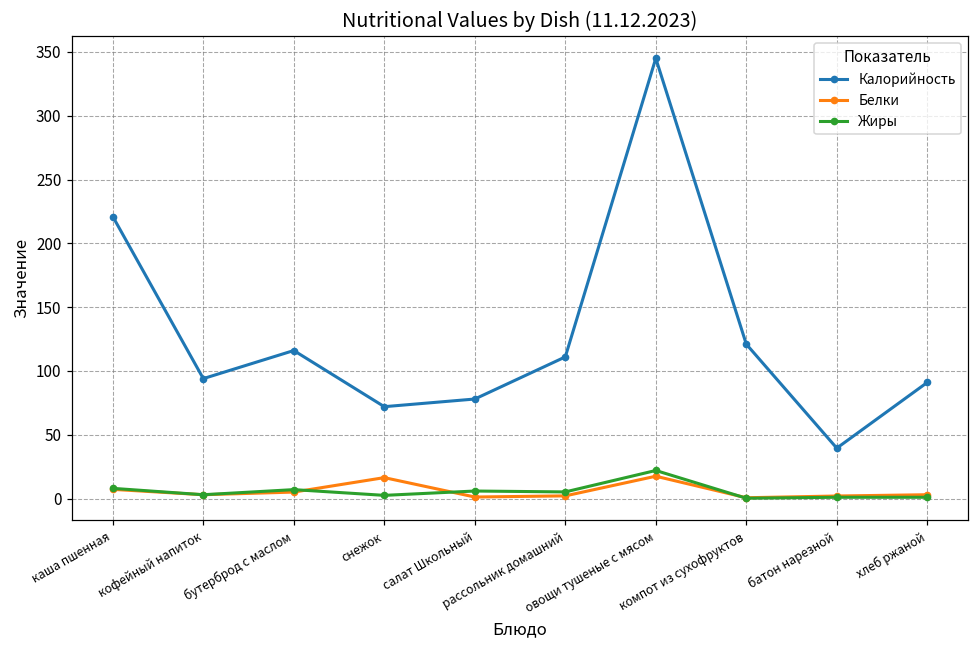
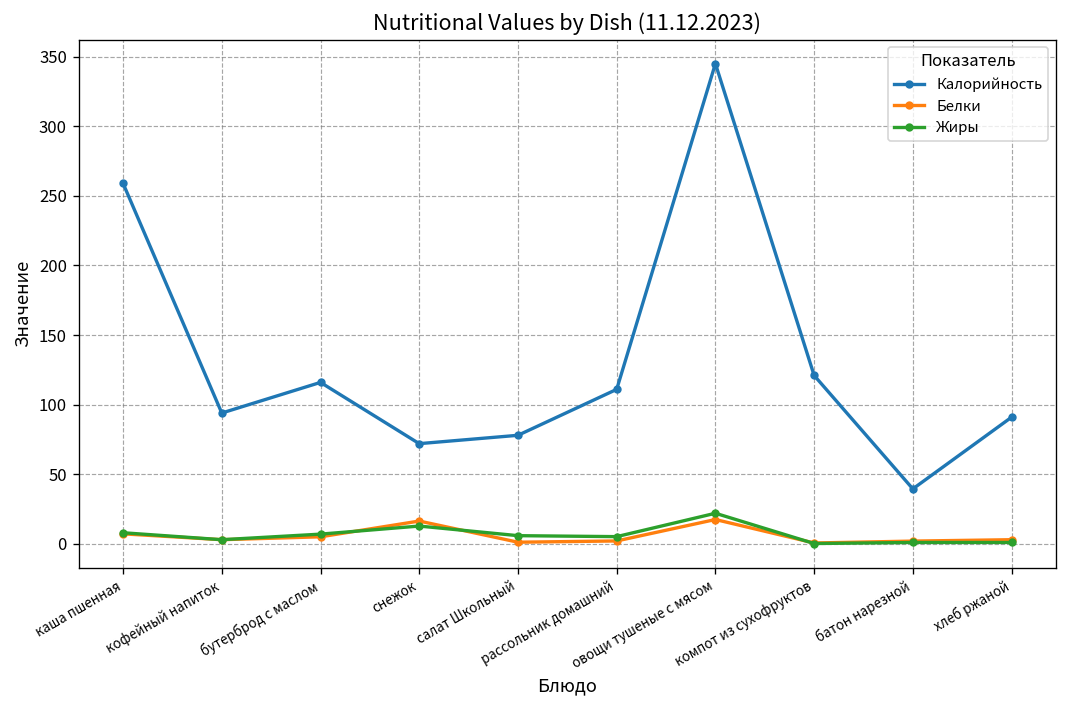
  {
    "Калорийность": {
-     "каша пшенная": 221,
+     "каша пшенная": 259,
      "кофейный напиток": 94,
      "бутерброд с маслом": 116,
      "снежок": 72,
      "салат Школьный": 78,
      "рассольник домашний": 111,
      "овощи тушеные с мясом": 345,
      "компот из сухофруктов": 121,
      "батон нарезной": 40,
      "хлеб ржаной": 91
    },
    "Белки": {
      "снежок": 16,
      "салат Школьный": 1,
      "рассольник домашний": 2,
      "овощи тушеные с мясом": 18
    },
    "Жиры": {
-     "снежок": 3,
+     "снежок": 13,
      "салат Школьный": 6,
      "рассольник домашний": 5,
      "овощи тушеные с мясом": 22
    }
  }
